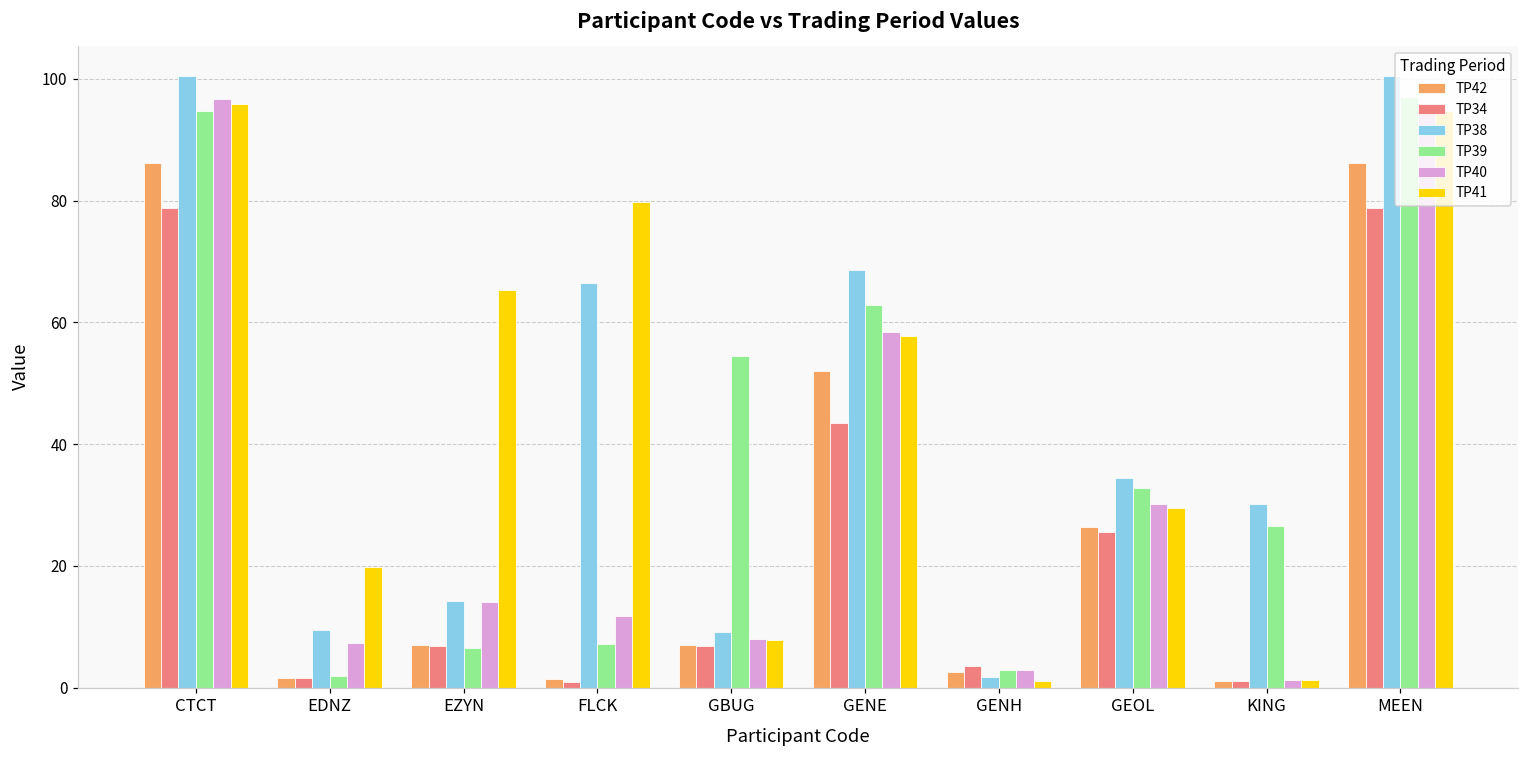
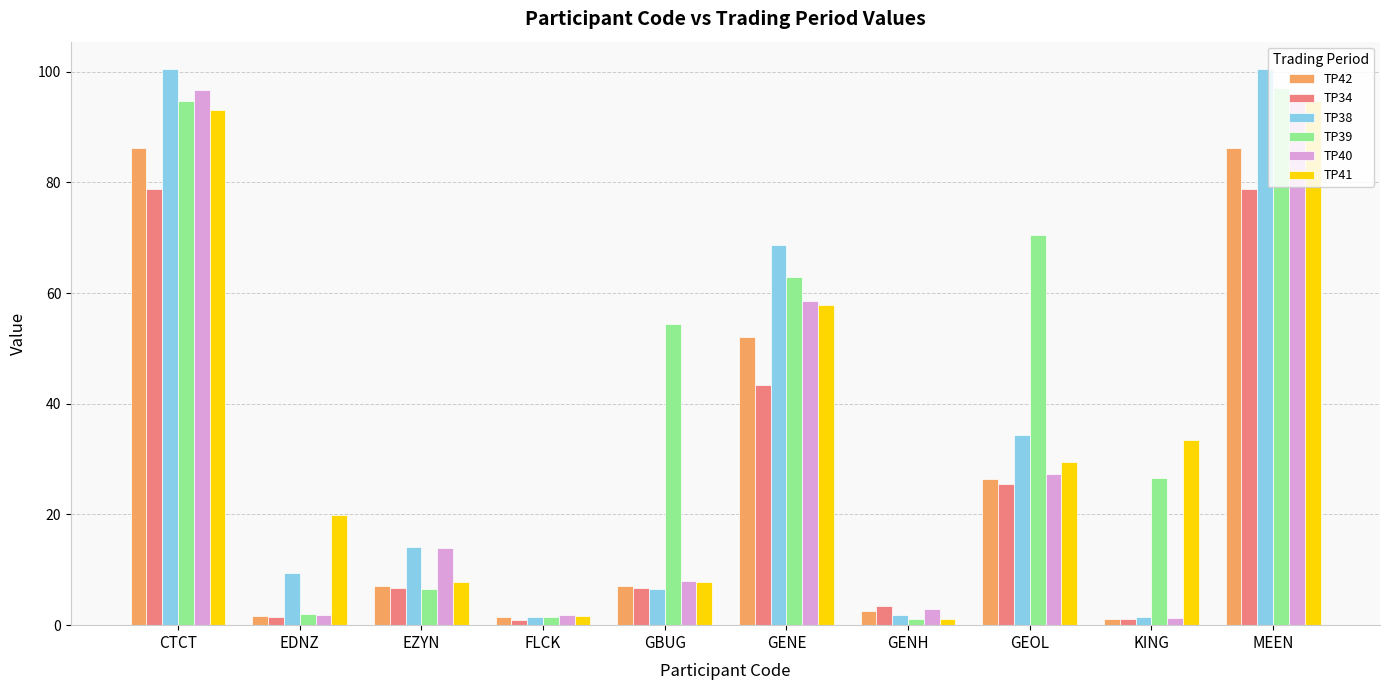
  {
    "TP38": {
      "CTCT": 100,
      "EDNZ": 9,
      "EZYN": 14,
-     "FLCK": 67,
-     "GBUG": 9,
+     "FLCK": 2,
+     "GBUG": 7,
      "GENE": 69,
      "GENH": 2,
      "GEOL": 34,
-     "KING": 30,
+     "KING": 1,
      "MEEN": 100
    },
    "TP39": {
      "CTCT": 95,
      "EDNZ": 2,
      "EZYN": 7,
-     "FLCK": 7,
+     "FLCK": 1,
      "GBUG": 54,
      "GENE": 63,
-     "GENH": 3,
-     "GEOL": 33,
+     "GENH": 1,
+     "GEOL": 70,
      "KING": 27
    },
    "TP40": {
      "CTCT": 97,
-     "EDNZ": 7,
+     "EDNZ": 2,
      "EZYN": 14,
-     "FLCK": 12,
+     "FLCK": 2,
      "GBUG": 8,
      "GENE": 58,
      "GENH": 3,
-     "GEOL": 30,
+     "GEOL": 27,
      "KING": 1
    },
    "TP41": {
-     "CTCT": 96,
+     "CTCT": 93,
      "EDNZ": 20,
-     "EZYN": 65,
-     "FLCK": 80,
+     "EZYN": 8,
+     "FLCK": 2,
      "GBUG": 8,
      "GENE": 58,
      "GENH": 1,
      "GEOL": 29,
-     "KING": 1
+     "KING": 33
    }
  }
